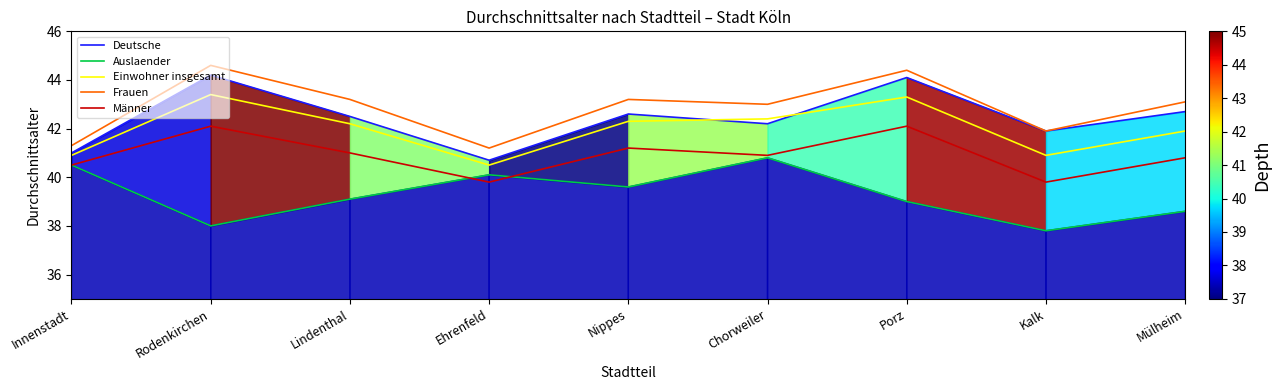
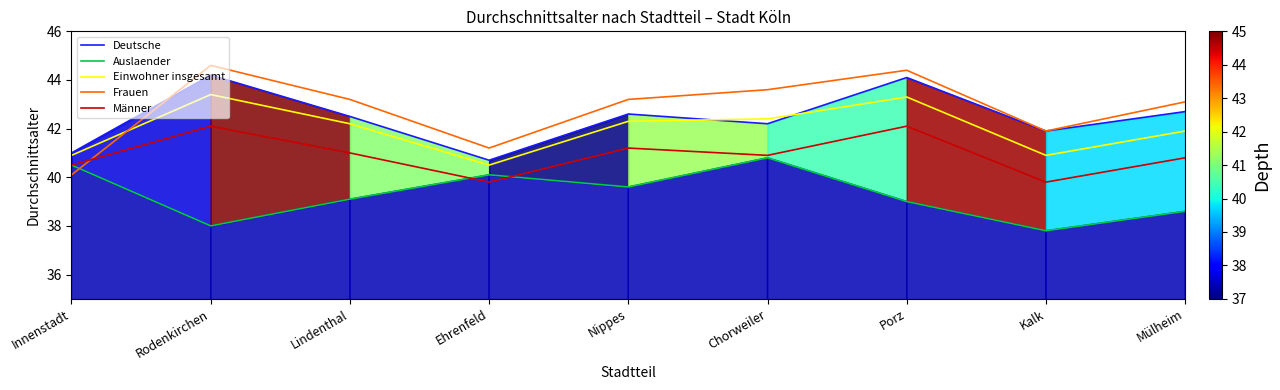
  {
    "Einwohner insgesamt": {
      "Lindenthal": 42.2,
      "Ehrenfeld": 40.5,
      "Nippes": 42.3,
      "Chorweiler": 42.4,
      "Porz": 43.3,
      "Kalk": 40.9,
      "Mülheim": 41.9
    },
    "Frauen": {
-     "Innenstadt": 41.3,
+     "Innenstadt": 40.1,
      "Lindenthal": 43.2,
      "Ehrenfeld": 41.2,
      "Nippes": 43.2,
-     "Chorweiler": 43.0,
+     "Chorweiler": 43.6,
      "Porz": 44.4,
      "Mülheim": 43.1
    }
  }
